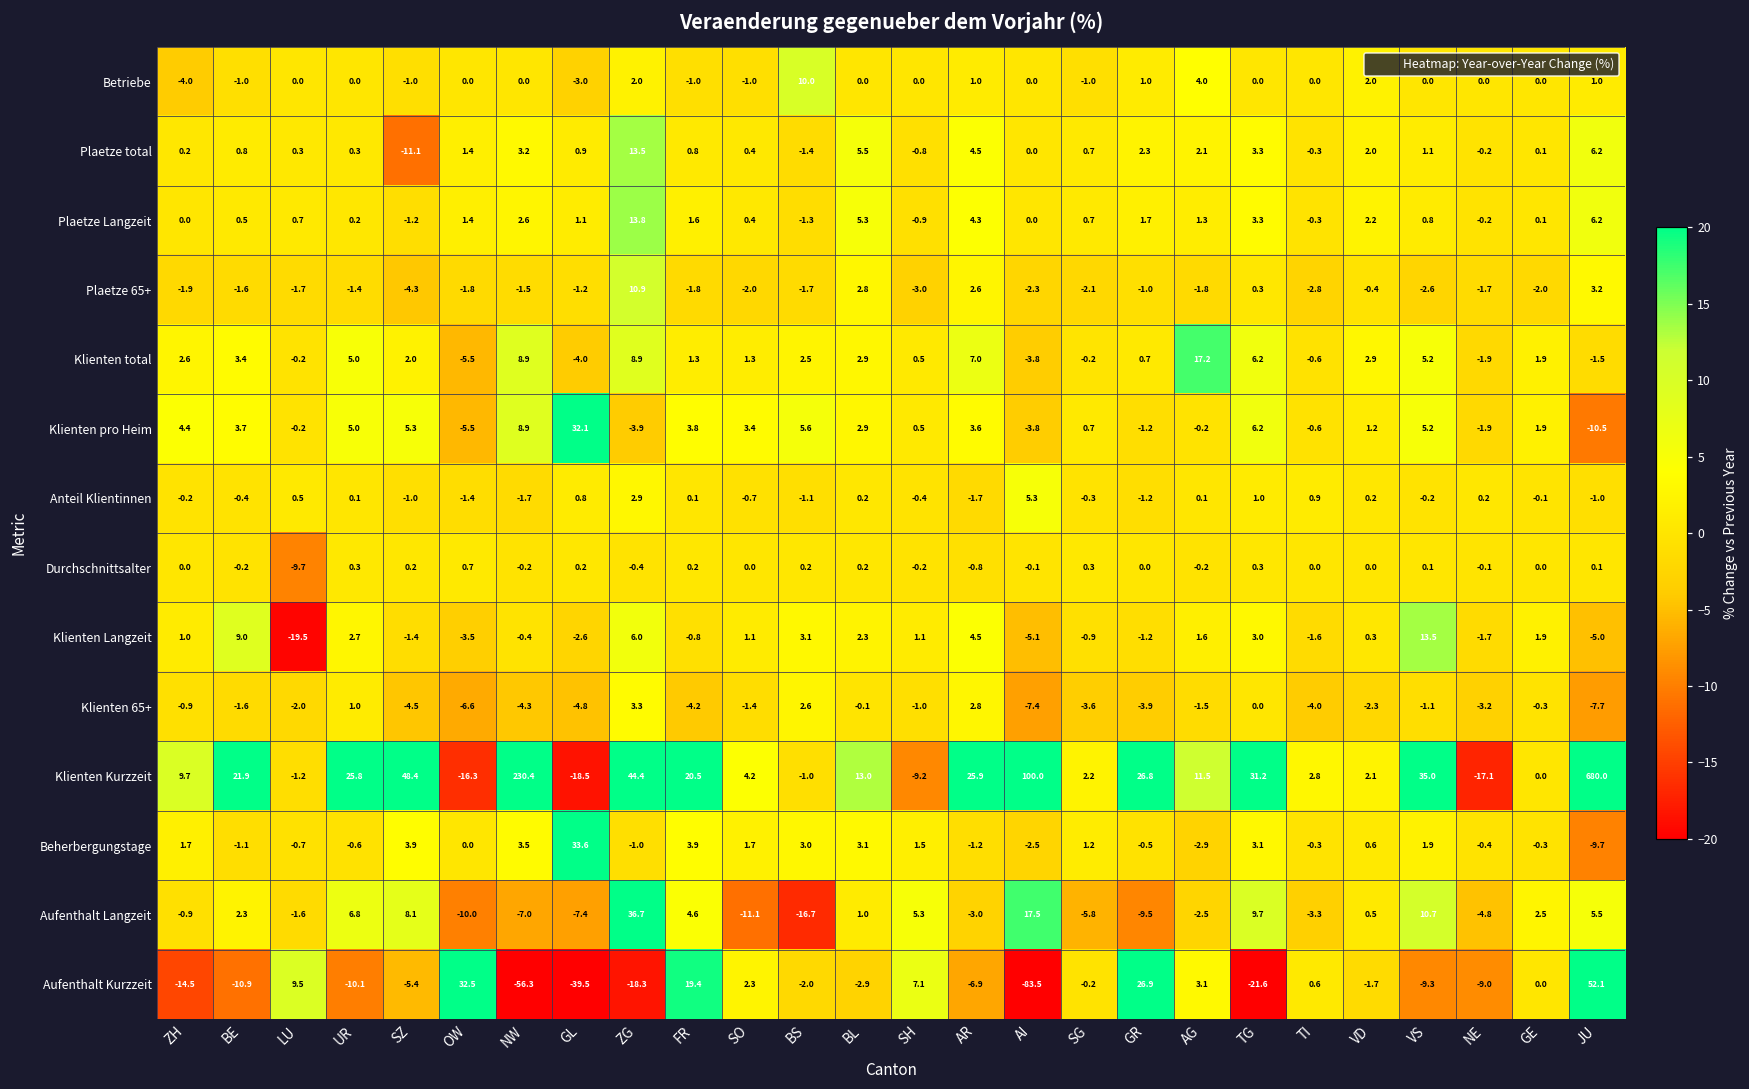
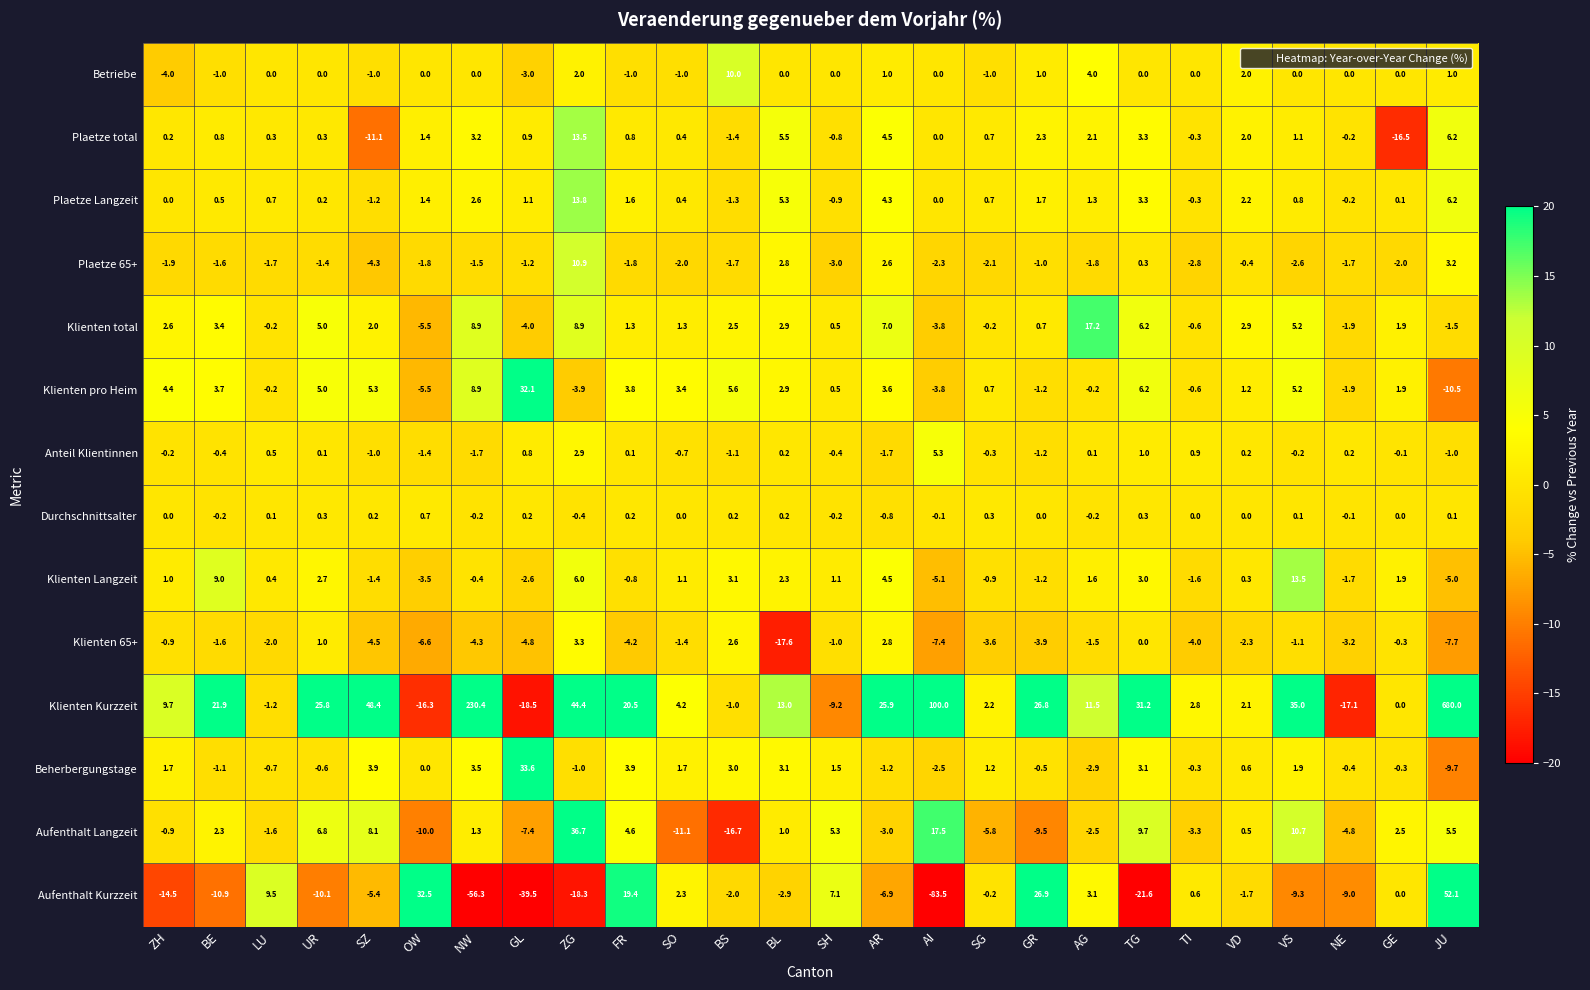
  {
    "Plaetze total": {
      "ZH": 0.2,
      "BE": 0.8,
      "LU": 0.3,
      "UR": 0.3,
      "SZ": -11.1,
      "OW": 1.4,
      "NW": 3.2,
      "GL": 0.9,
      "ZG": 13.5,
      "FR": 0.8,
      "SO": 0.4,
      "BS": -1.4,
      "BL": 5.5,
      "SH": -0.8,
      "AR": 4.5,
      "AI": 0.0,
      "SG": 0.7,
      "GR": 2.3,
      "AG": 2.1,
      "TG": 3.3,
      "TI": -0.3,
      "VD": 2.0,
      "VS": 1.1,
      "NE": -0.2,
-     "GE": 0.1,
+     "GE": -16.5,
      "JU": 6.2
    },
    "Durchschnittsalter": {
      "ZH": 0.0,
      "BE": -0.2,
-     "LU": -9.7,
+     "LU": 0.1,
      "UR": 0.3,
      "SZ": 0.2,
      "OW": 0.7,
      "NW": -0.2,
      "GL": 0.2,
      "ZG": -0.4,
      "FR": 0.2,
      "SO": 0.0,
      "BS": 0.2,
      "BL": 0.2,
      "SH": -0.2,
      "AR": -0.8,
      "AI": -0.1,
      "SG": 0.3,
      "GR": 0.0,
      "AG": -0.2,
      "TG": 0.3,
      "TI": 0.0,
      "VD": 0.0,
      "VS": 0.1,
      "NE": -0.1,
      "GE": 0.0,
      "JU": 0.1
    },
    "Klienten Langzeit": {
      "ZH": 1.0,
      "BE": 9.0,
-     "LU": -19.5,
+     "LU": 0.4,
      "UR": 2.7,
      "SZ": -1.4,
      "OW": -3.5,
      "NW": -0.4,
      "GL": -2.6,
      "ZG": 6.0,
      "FR": -0.8,
      "SO": 1.1,
      "BS": 3.1,
      "BL": 2.3,
      "SH": 1.1,
      "AR": 4.5,
      "AI": -5.1,
      "SG": -0.9,
      "GR": -1.2,
      "AG": 1.6,
      "TG": 3.0,
      "TI": -1.6,
      "VD": 0.3,
      "VS": 13.5,
      "NE": -1.7,
      "GE": 1.9,
      "JU": -5.0
    },
    "Klienten 65+": {
      "ZH": -0.9,
      "BE": -1.6,
      "LU": -2.0,
      "UR": 1.0,
      "SZ": -4.5,
      "OW": -6.6,
      "NW": -4.3,
      "GL": -4.8,
      "ZG": 3.3,
      "FR": -4.2,
      "SO": -1.4,
      "BS": 2.6,
-     "BL": -0.1,
+     "BL": -17.6,
      "SH": -1.0,
      "AR": 2.8,
      "AI": -7.4,
      "SG": -3.6,
      "GR": -3.9,
      "AG": -1.5,
      "TG": 0.0,
      "TI": -4.0,
      "VD": -2.3,
      "VS": -1.1,
      "NE": -3.2,
      "GE": -0.3,
      "JU": -7.7
    },
    "Aufenthalt Langzeit": {
      "ZH": -0.9,
      "BE": 2.3,
      "LU": -1.6,
      "UR": 6.8,
      "SZ": 8.1,
      "OW": -10.0,
-     "NW": -7.0,
+     "NW": 1.3,
      "GL": -7.4,
      "ZG": 36.7,
      "FR": 4.6,
      "SO": -11.1,
      "BS": -16.7,
      "BL": 1.0,
      "SH": 5.3,
      "AR": -3.0,
      "AI": 17.5,
      "SG": -5.8,
      "GR": -9.5,
      "AG": -2.5,
      "TG": 9.7,
      "TI": -3.3,
      "VD": 0.5,
      "VS": 10.7,
      "NE": -4.8,
      "GE": 2.5,
      "JU": 5.5
    }
  }
